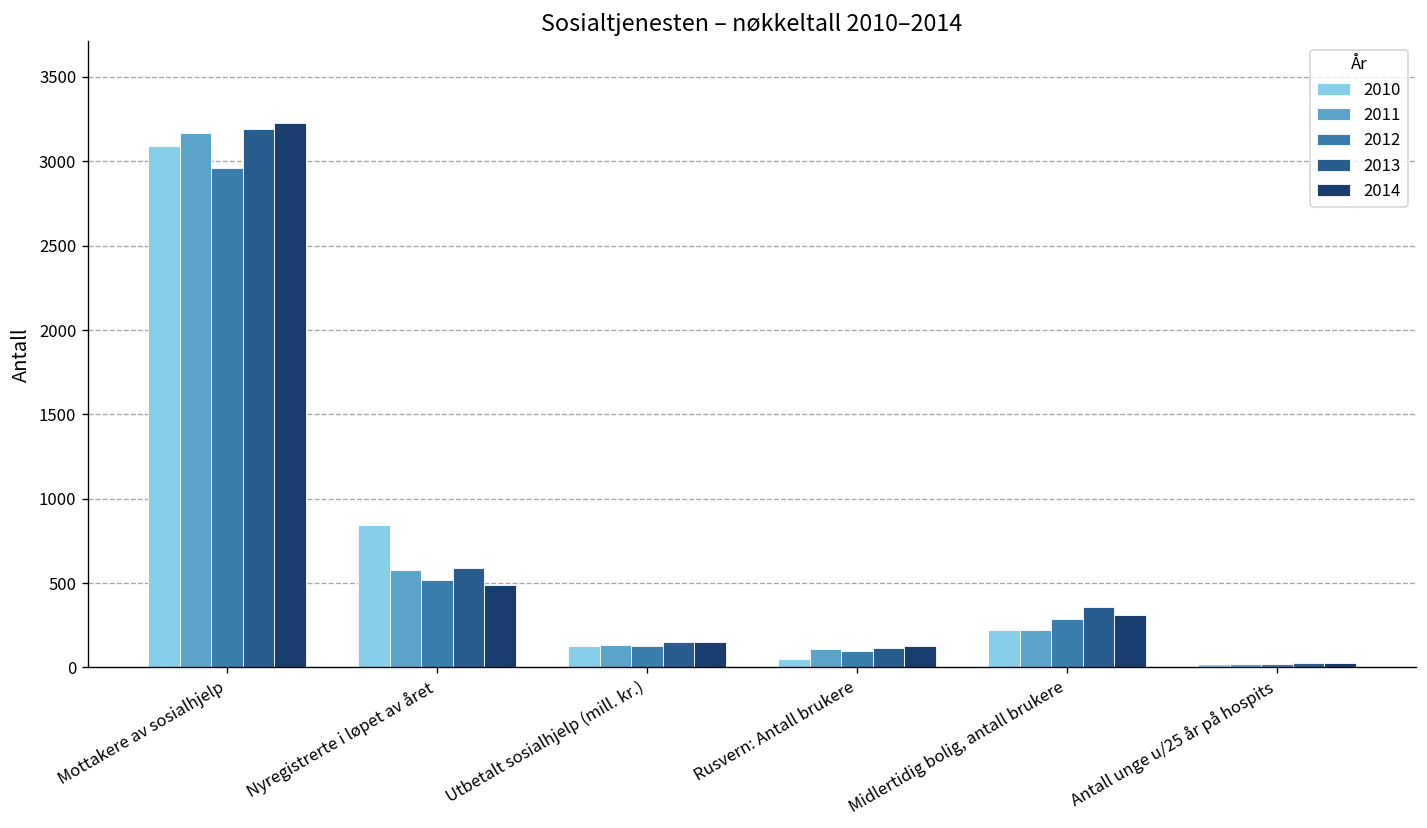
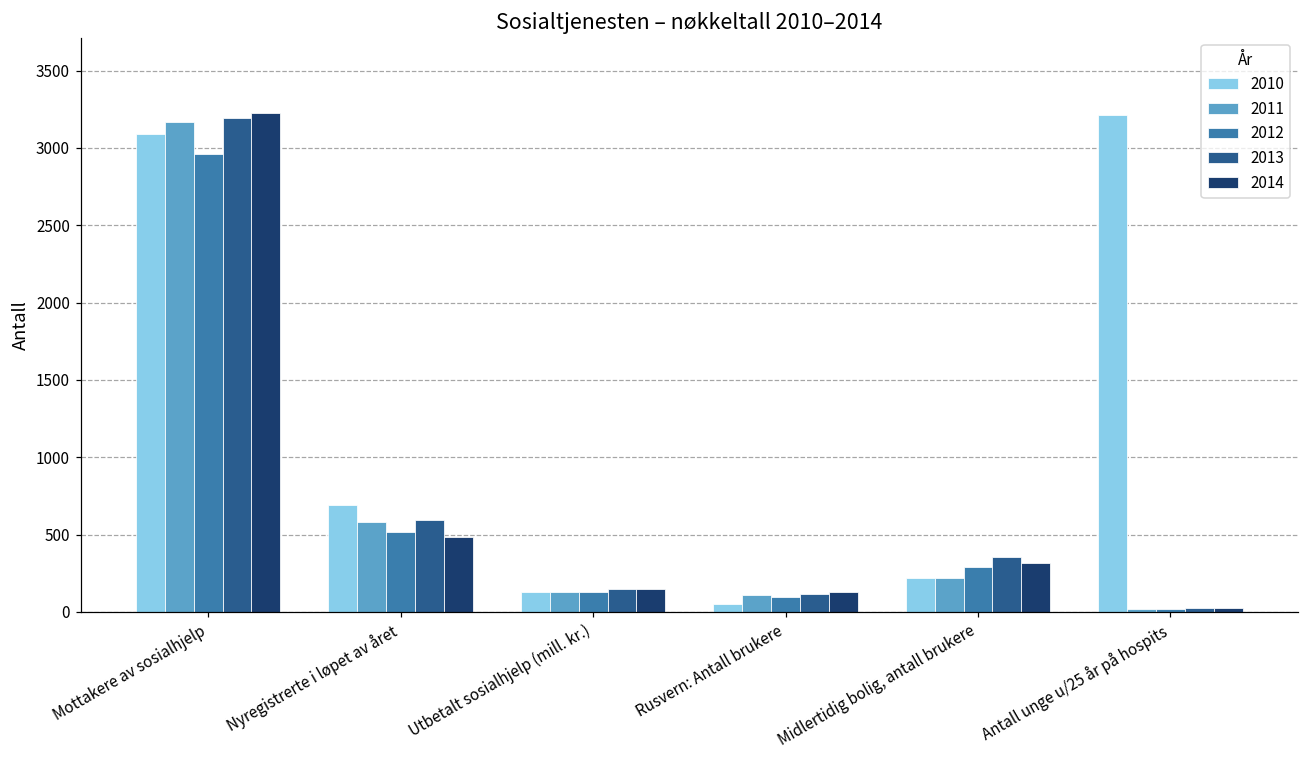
  {
    "2010": {
      "Mottakere av sosialhjelp": 3090,
-     "Nyregistrerte i løpet av året": 840,
+     "Nyregistrerte i løpet av året": 690,
      "Utbetalt sosialhjelp (mill. kr.)": 130,
      "Rusvern: Antall brukere": 50,
      "Midlertidig bolig, antall brukere": 220,
-     "Antall unge u/25 år på hospits": 20
+     "Antall unge u/25 år på hospits": 3210
    }
  }
